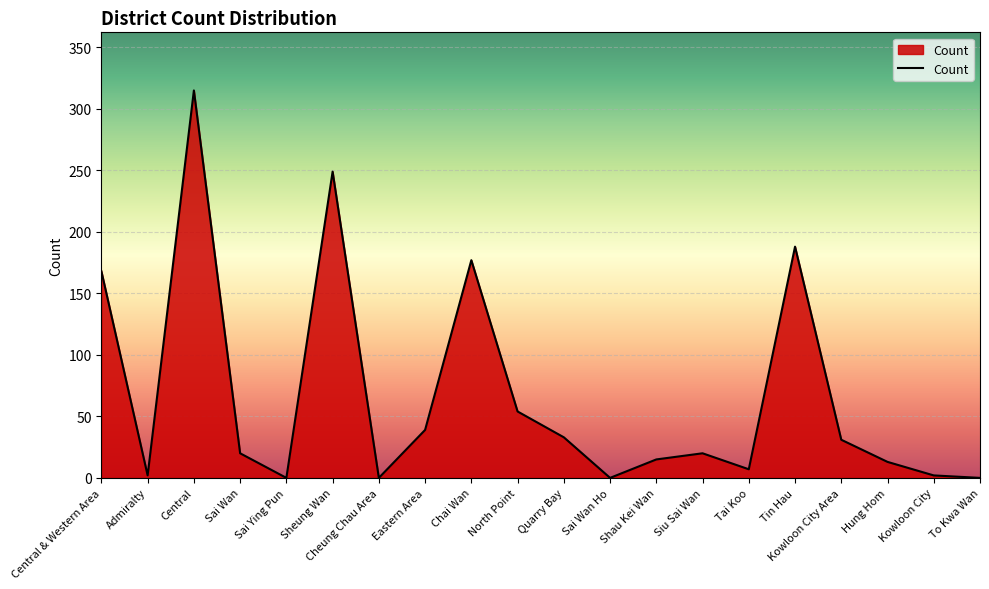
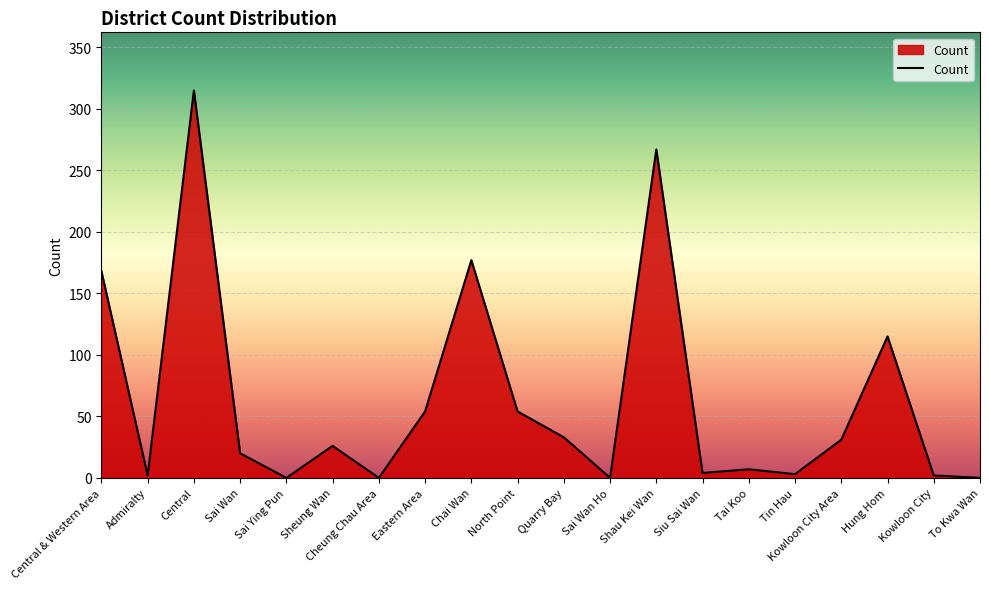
  {
    "Central & Western Area": 168,
    "Admiralty": 2,
    "Central": 315,
    "Sai Wan": 20,
    "Sai Ying Pun": 0,
-   "Sheung Wan": 249,
+   "Sheung Wan": 26,
    "Cheung Chau Area": 0,
-   "Eastern Area": 39,
+   "Eastern Area": 54,
    "Chai Wan": 177,
    "North Point": 54,
    "Quarry Bay": 33,
    "Sai Wan Ho": 0,
-   "Shau Kei Wan": 15,
-   "Siu Sai Wan": 20,
+   "Shau Kei Wan": 267,
+   "Siu Sai Wan": 4,
    "Tai Koo": 7,
-   "Tin Hau": 188,
+   "Tin Hau": 3,
    "Kowloon City Area": 31,
-   "Hung Hom": 13,
+   "Hung Hom": 115,
    "Kowloon City": 2,
    "To Kwa Wan": 0
  }
